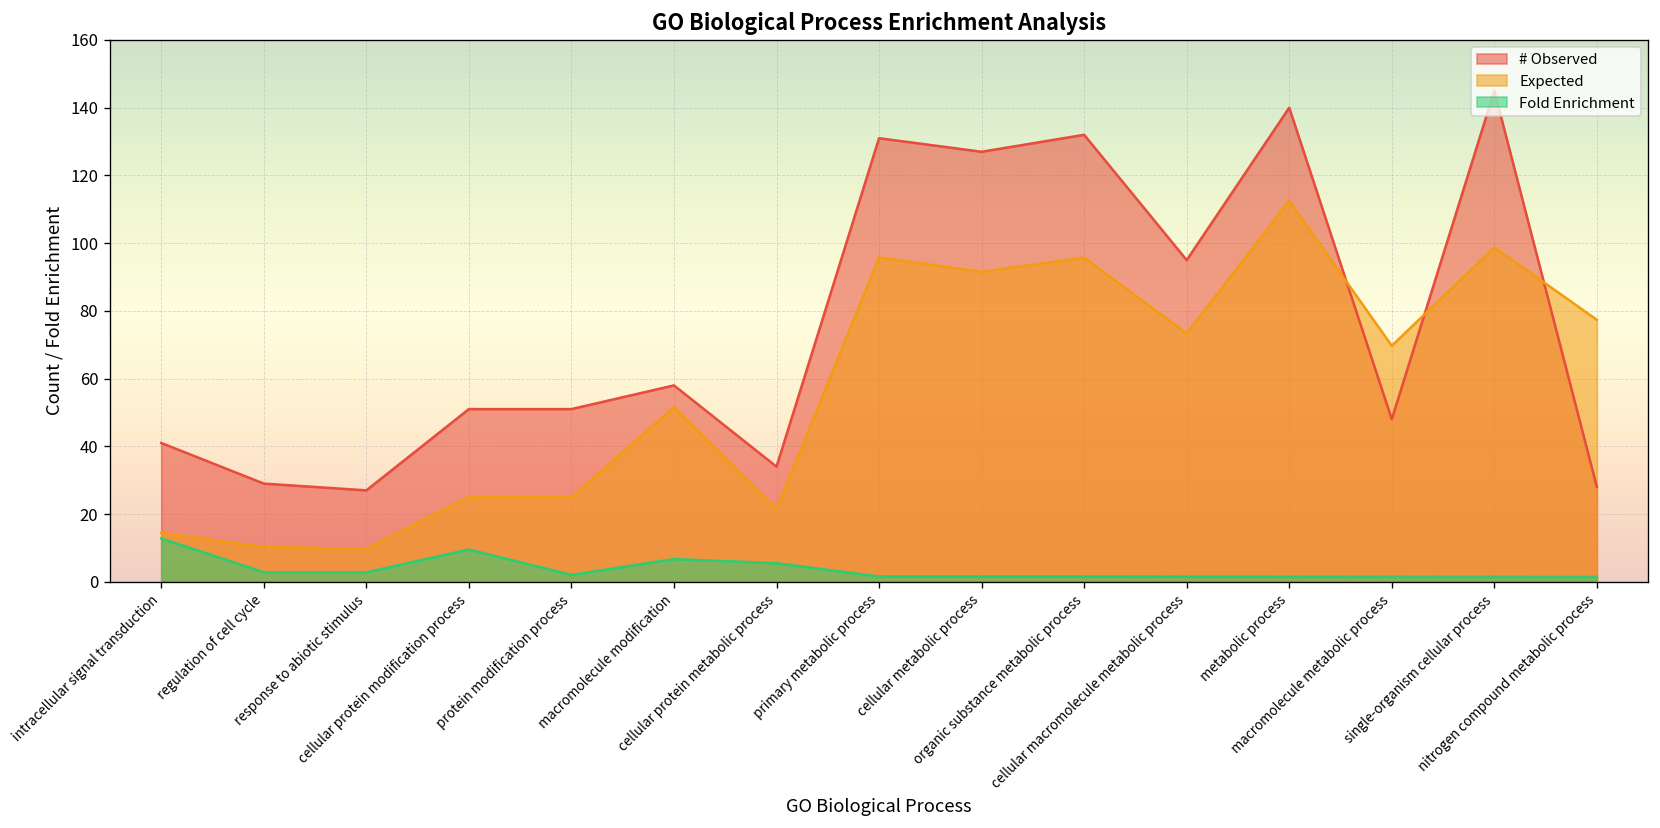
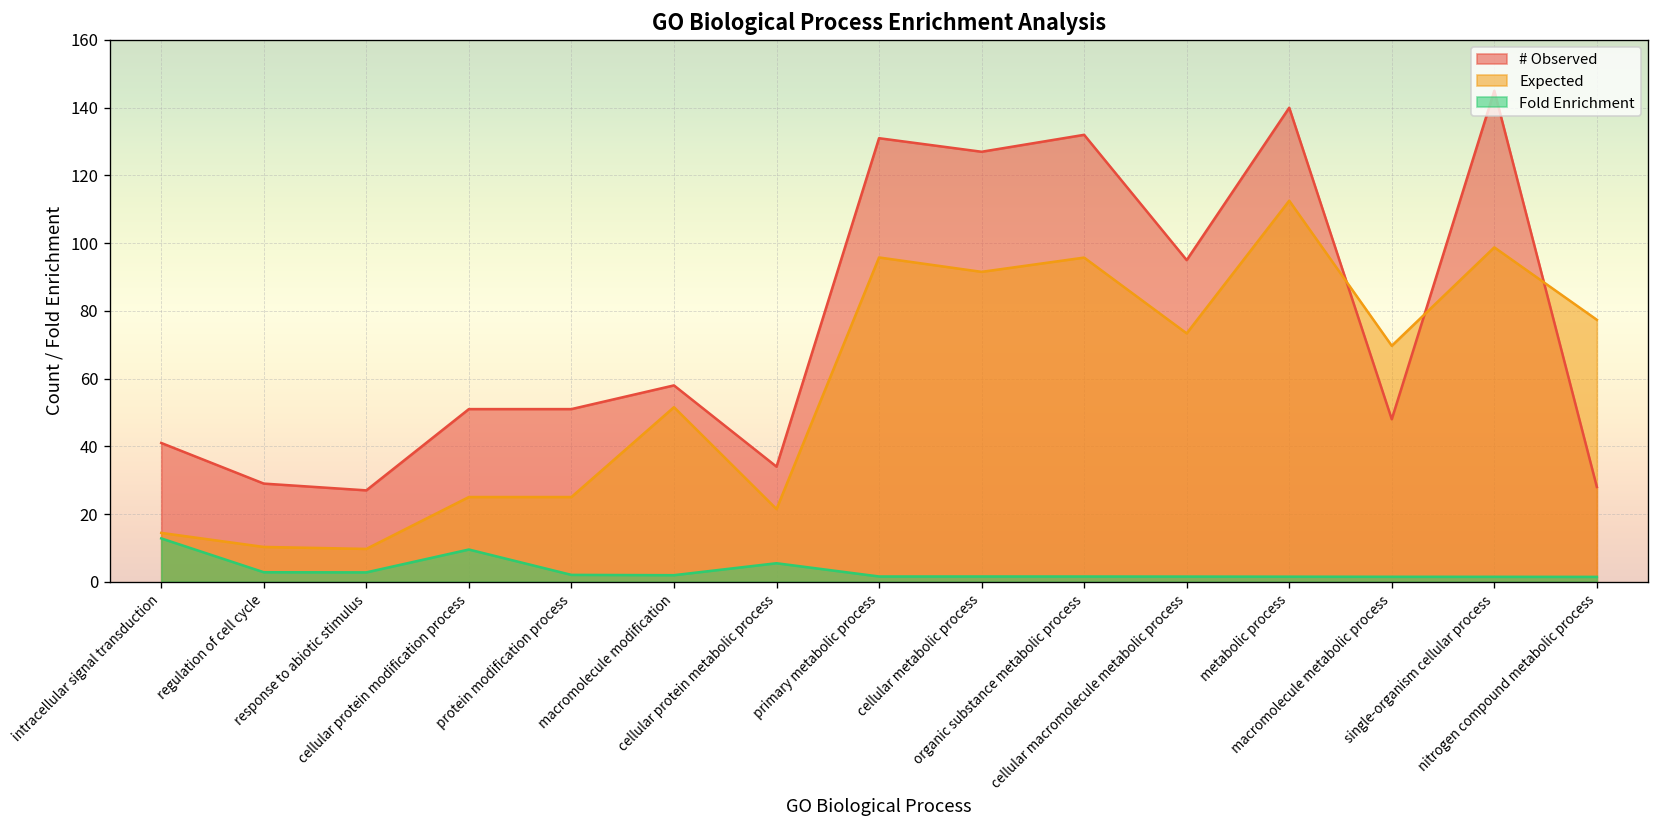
  {
    "# Observed": {
      "intracellular signal transduction": 41,
      "regulation of cell cycle": 29,
      "response to abiotic stimulus": 27,
      "cellular protein modification process": 51,
      "protein modification process": 51,
      "macromolecule modification": 58,
      "cellular protein metabolic process": 34,
      "primary metabolic process": 131,
      "cellular metabolic process": 127,
      "organic substance metabolic process": 132,
      "cellular macromolecule metabolic process": 95,
      "metabolic process": 140,
      "macromolecule metabolic process": 48,
      "nitrogen compound metabolic process": 28
    },
    "Expected": {
      "intracellular signal transduction": 14,
      "regulation of cell cycle": 10,
      "response to abiotic stimulus": 10,
      "cellular protein modification process": 25,
      "protein modification process": 25,
      "macromolecule modification": 52,
      "cellular protein metabolic process": 21,
      "primary metabolic process": 96,
      "cellular metabolic process": 92,
      "organic substance metabolic process": 96,
      "cellular macromolecule metabolic process": 73,
      "metabolic process": 113,
      "macromolecule metabolic process": 70,
      "single-organism cellular process": 99,
      "nitrogen compound metabolic process": 77
    },
    "Fold Enrichment": {
      "intracellular signal transduction": 13,
      "regulation of cell cycle": 3,
      "response to abiotic stimulus": 3,
      "cellular protein modification process": 10,
      "protein modification process": 2,
-     "macromolecule modification": 7,
+     "macromolecule modification": 2,
      "cellular protein metabolic process": 5,
      "primary metabolic process": 2,
      "cellular metabolic process": 2,
      "organic substance metabolic process": 2,
      "cellular macromolecule metabolic process": 2,
      "metabolic process": 2,
      "macromolecule metabolic process": 1,
      "single-organism cellular process": 1,
      "nitrogen compound metabolic process": 1
    }
  }
